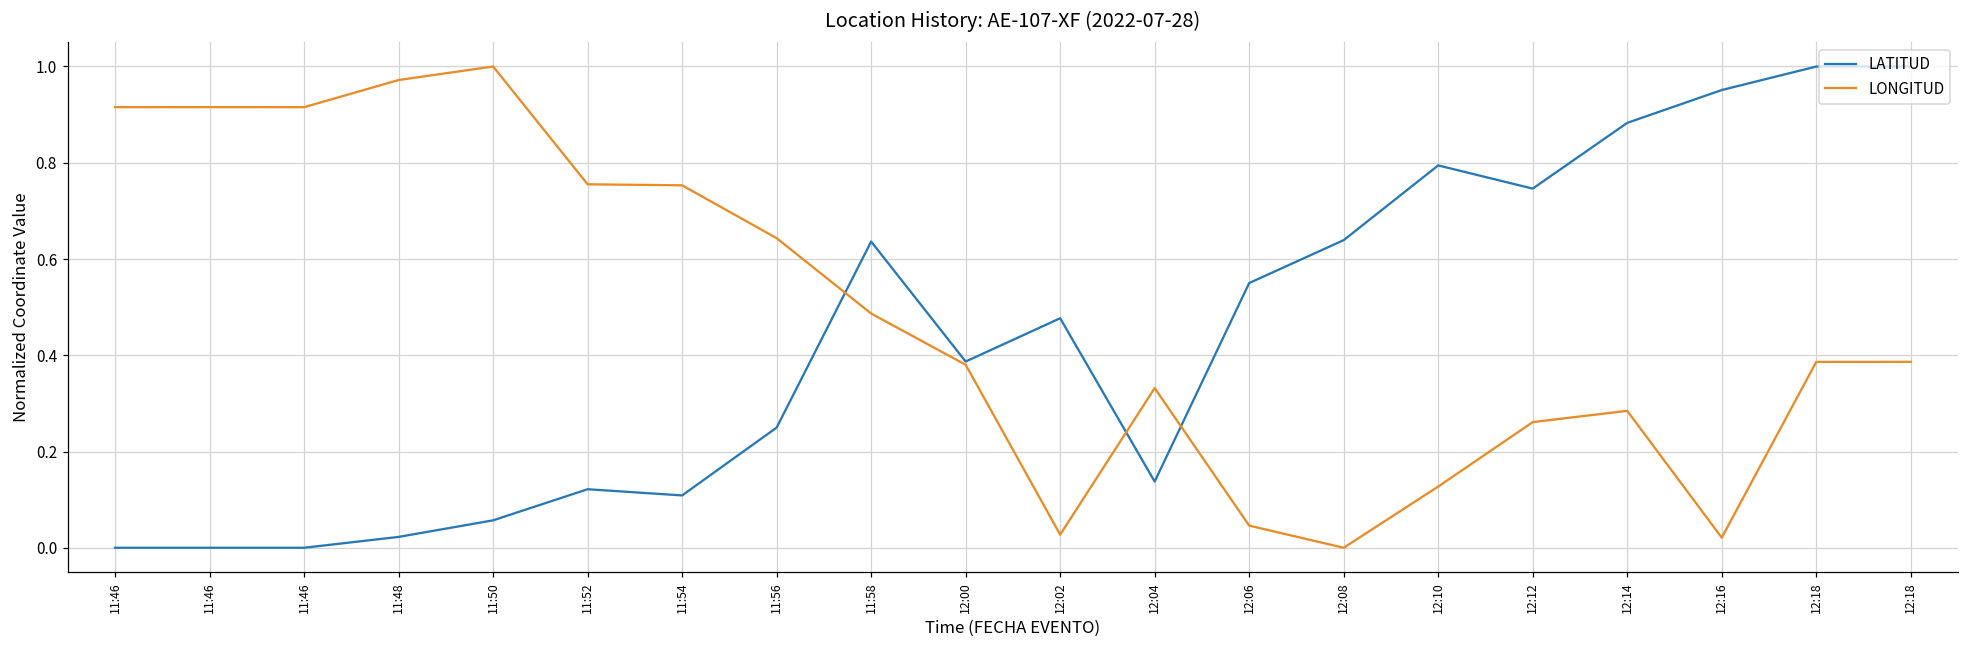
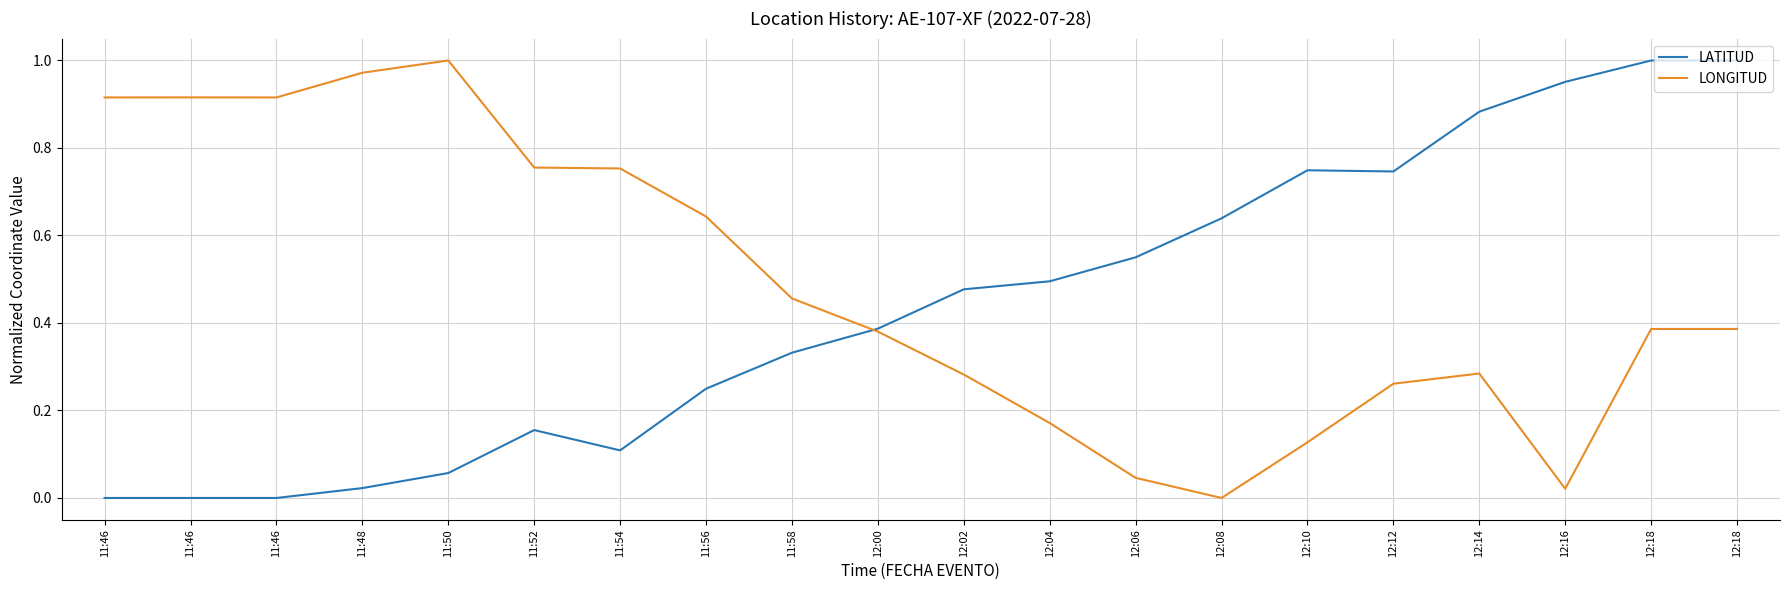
  {
    "LATITUD": {
      "11:48": 0.02,
      "11:50": 0.06,
-     "11:52": 0.12,
+     "11:52": 0.16,
      "11:54": 0.11,
      "11:56": 0.25,
-     "11:58": 0.64,
+     "11:58": 0.33,
      "12:00": 0.39,
      "12:02": 0.48,
-     "12:04": 0.14,
+     "12:04": 0.50,
      "12:06": 0.55,
      "12:08": 0.64,
-     "12:10": 0.79,
+     "12:10": 0.75,
      "12:12": 0.75,
      "12:14": 0.88,
      "12:16": 0.95
    },
    "LONGITUD": {
      "11:48": 0.97,
      "11:50": 1.00,
      "11:52": 0.76,
      "11:54": 0.75,
      "11:56": 0.64,
-     "11:58": 0.49,
+     "11:58": 0.46,
      "12:00": 0.38,
-     "12:02": 0.03,
-     "12:04": 0.33,
+     "12:02": 0.28,
+     "12:04": 0.17,
      "12:06": 0.05,
      "12:08": 0.00,
      "12:10": 0.13,
      "12:12": 0.26,
      "12:14": 0.28,
      "12:16": 0.02
    }
  }
